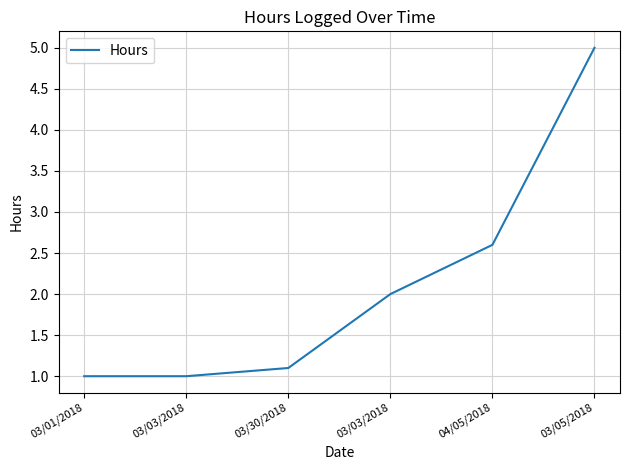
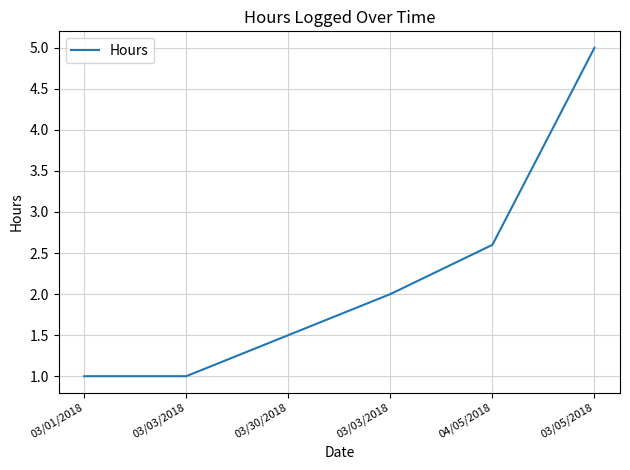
  {
    "03/01/2018": 1.0,
-   "03/30/2018": 1.1,
+   "03/30/2018": 1.5,
    "04/05/2018": 2.6,
    "03/05/2018": 5.0
  }
